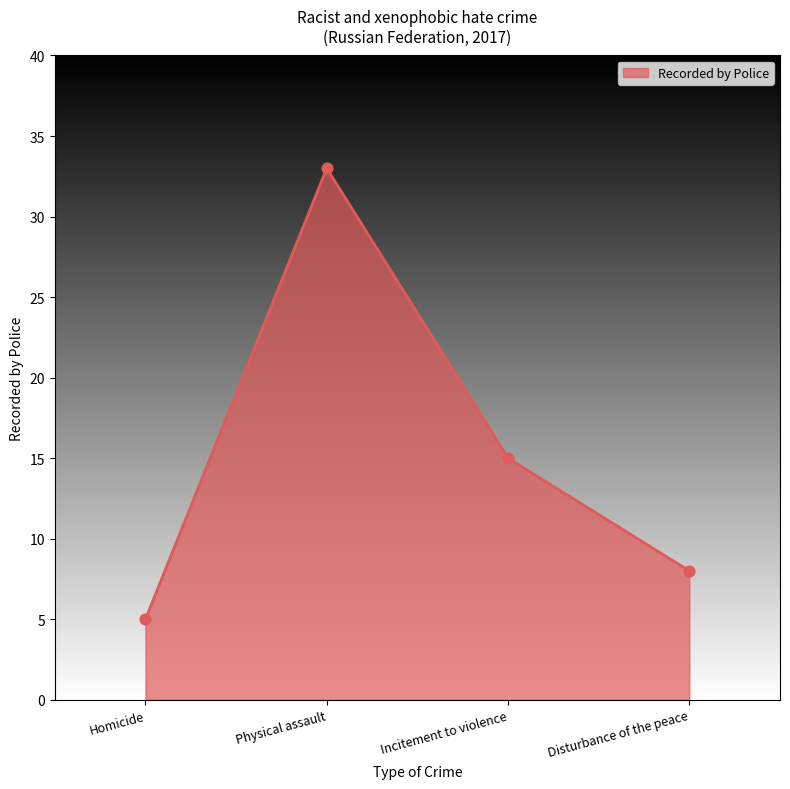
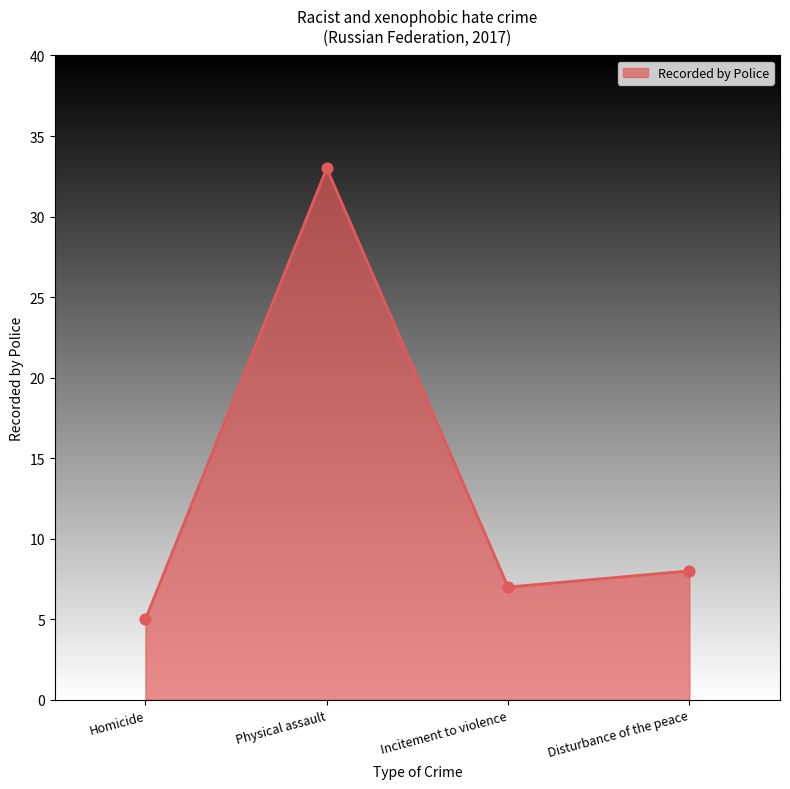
  {
    "Homicide": 5,
    "Physical assault": 33,
-   "Incitement to violence": 15,
+   "Incitement to violence": 7,
    "Disturbance of the peace": 8
  }
